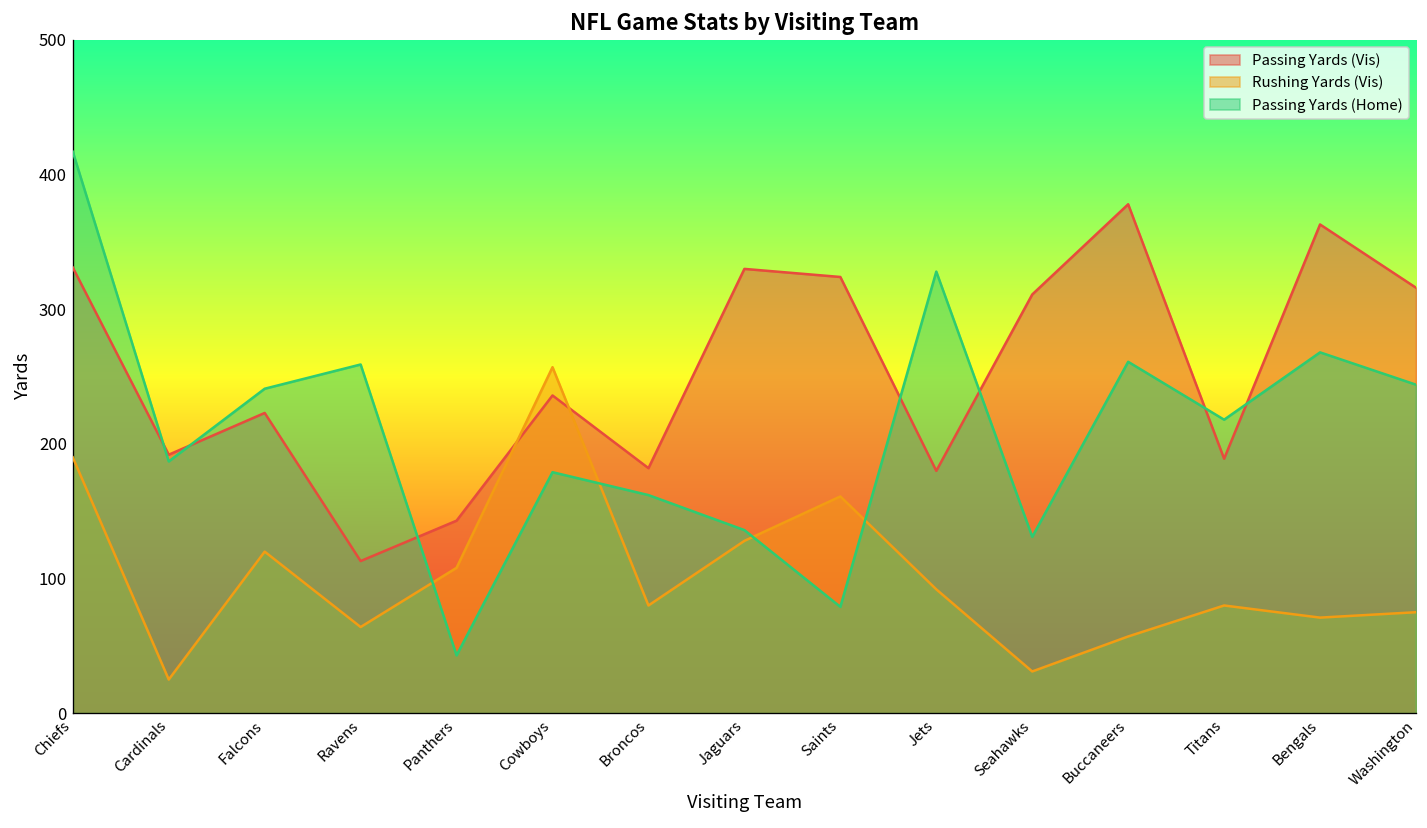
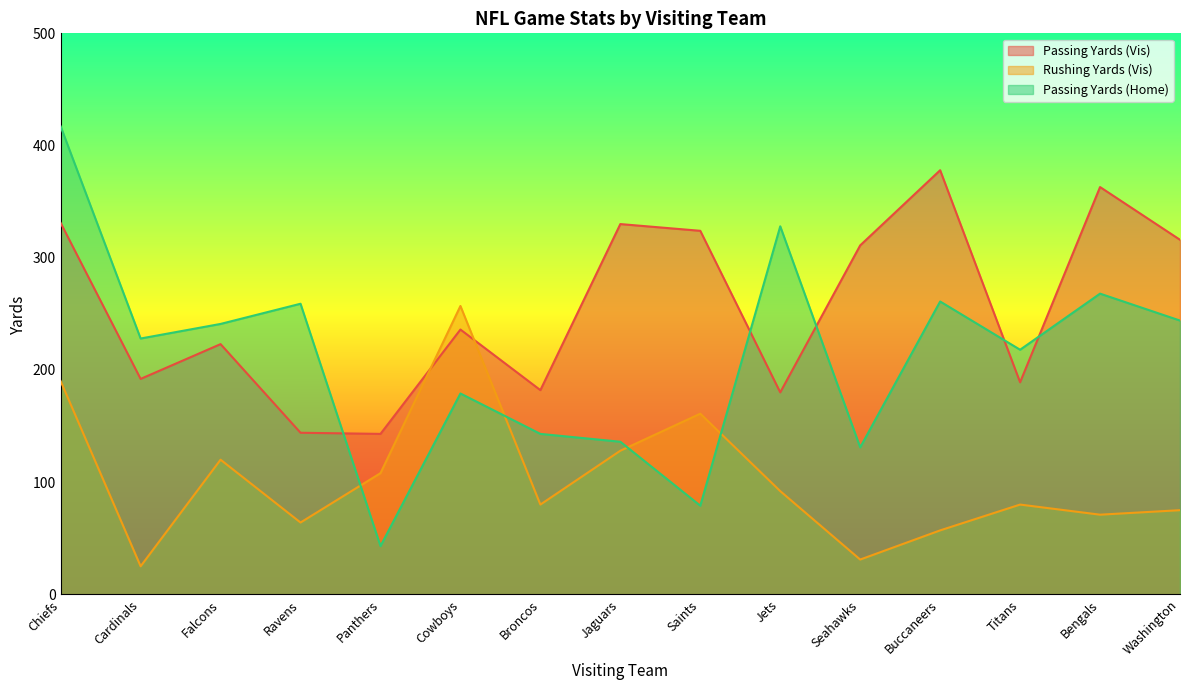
  {
    "Passing Yards (Vis)": {
      "Chiefs": 331,
      "Cardinals": 192,
      "Falcons": 223,
-     "Ravens": 113,
+     "Ravens": 144,
      "Panthers": 143,
      "Cowboys": 236,
      "Broncos": 182,
      "Jaguars": 330,
      "Saints": 324,
      "Jets": 180,
      "Seahawks": 311,
      "Buccaneers": 378,
      "Titans": 189,
      "Bengals": 363,
      "Washington": 316
    },
    "Rushing Yards (Vis)": {
      "Chiefs": 190,
      "Cardinals": 25,
      "Falcons": 120,
      "Ravens": 64,
      "Panthers": 108,
      "Cowboys": 257,
      "Broncos": 80,
      "Jaguars": 128,
      "Saints": 161,
      "Jets": 92,
      "Seahawks": 31,
      "Buccaneers": 57,
      "Titans": 80,
      "Bengals": 71,
      "Washington": 75
    },
    "Passing Yards (Home)": {
      "Chiefs": 417,
-     "Cardinals": 187,
+     "Cardinals": 228,
      "Falcons": 241,
      "Ravens": 259,
      "Panthers": 43,
      "Cowboys": 179,
-     "Broncos": 162,
+     "Broncos": 143,
      "Jaguars": 136,
      "Saints": 79,
      "Jets": 328,
      "Seahawks": 131,
      "Buccaneers": 261,
      "Titans": 218,
      "Bengals": 268,
      "Washington": 244
    }
  }
